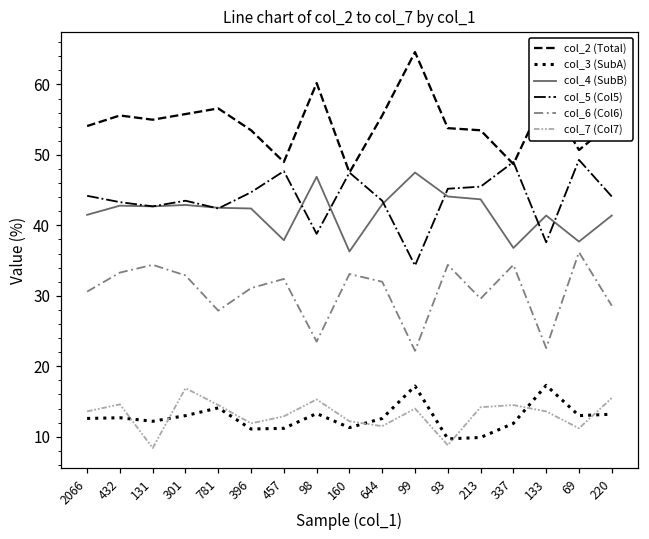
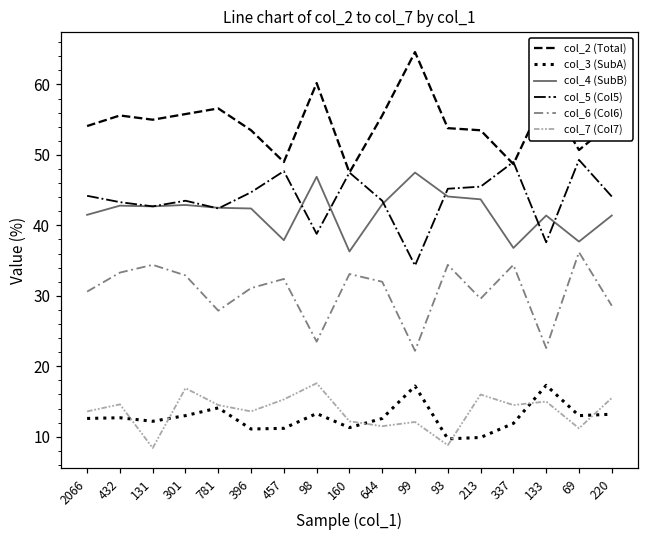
  {
    "col_7 (Col7)": {
      "2066": 14,
      "432": 15,
      "131": 8,
      "301": 17,
      "781": 15,
-     "396": 12,
-     "457": 13,
-     "98": 15,
+     "396": 14,
+     "457": 15,
+     "98": 18,
      "160": 12,
      "644": 12,
-     "99": 14,
+     "99": 12,
      "93": 9,
-     "213": 14,
+     "213": 16,
      "337": 15,
-     "133": 14,
+     "133": 15,
      "69": 11,
      "220": 16
    }
  }
